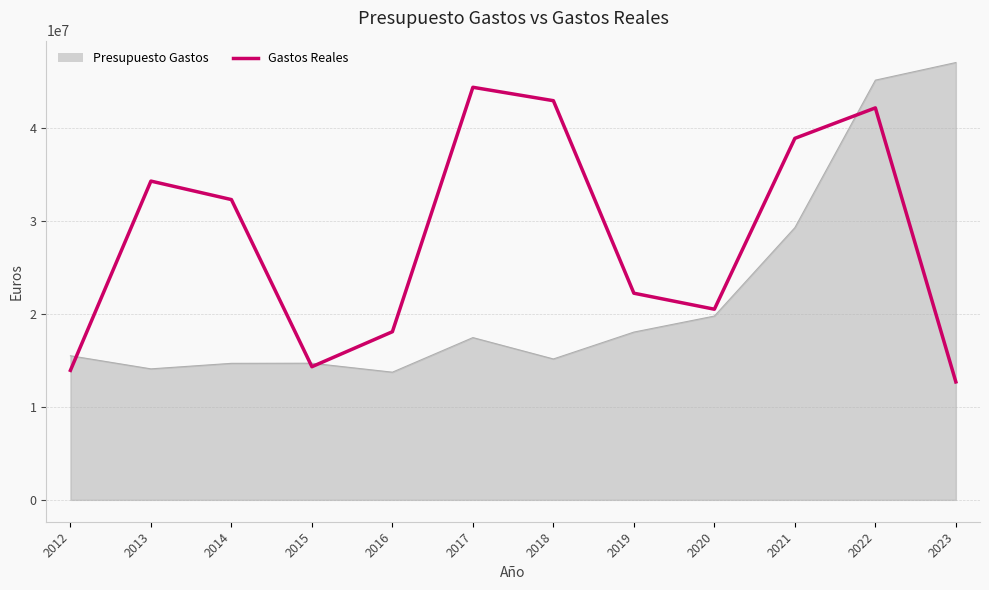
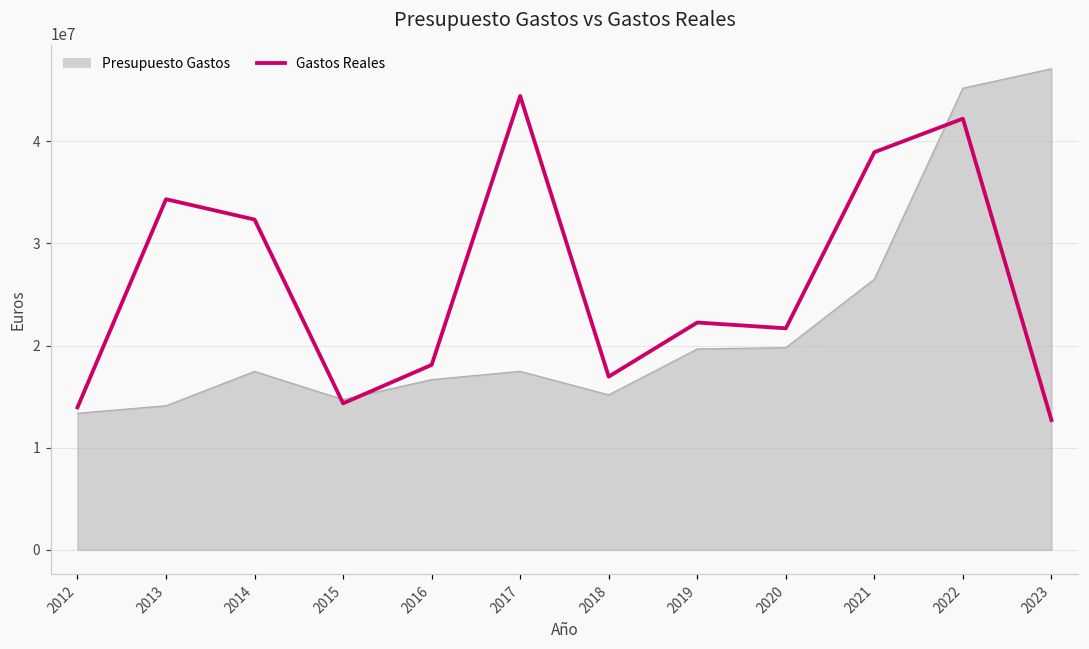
  {
    "Presupuesto Gastos": {
-     "2012": 16000000,
+     "2012": 13000000,
      "2013": 14000000,
-     "2014": 15000000,
+     "2014": 17000000,
      "2015": 15000000,
-     "2016": 14000000,
+     "2016": 17000000,
      "2017": 17000000,
      "2018": 15000000,
-     "2019": 18000000,
+     "2019": 20000000,
      "2020": 20000000,
-     "2021": 29000000,
+     "2021": 27000000,
      "2022": 45000000,
      "2023": 47000000
    },
    "Gastos Reales": {
      "2012": 14000000,
      "2013": 34000000,
      "2014": 32000000,
      "2015": 14000000,
      "2016": 18000000,
      "2017": 44000000,
-     "2018": 43000000,
+     "2018": 17000000,
      "2019": 22000000,
-     "2020": 21000000,
+     "2020": 22000000,
      "2021": 39000000,
      "2022": 42000000,
      "2023": 13000000
    }
  }
